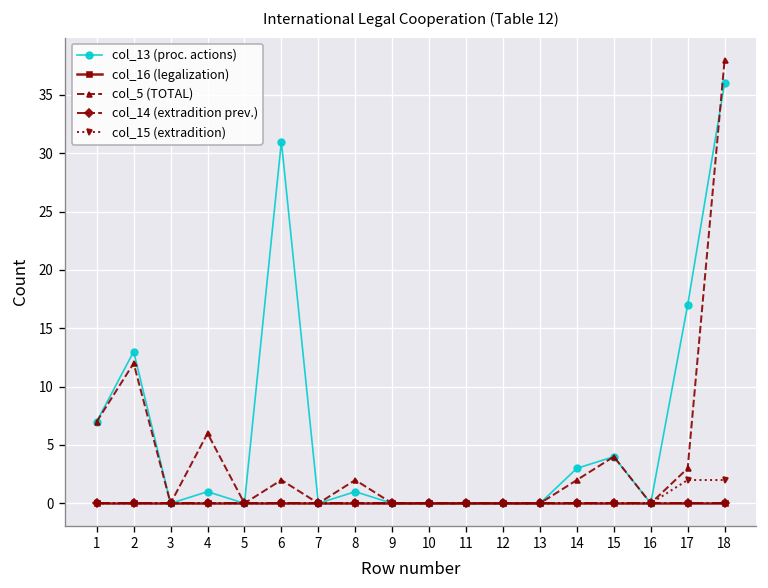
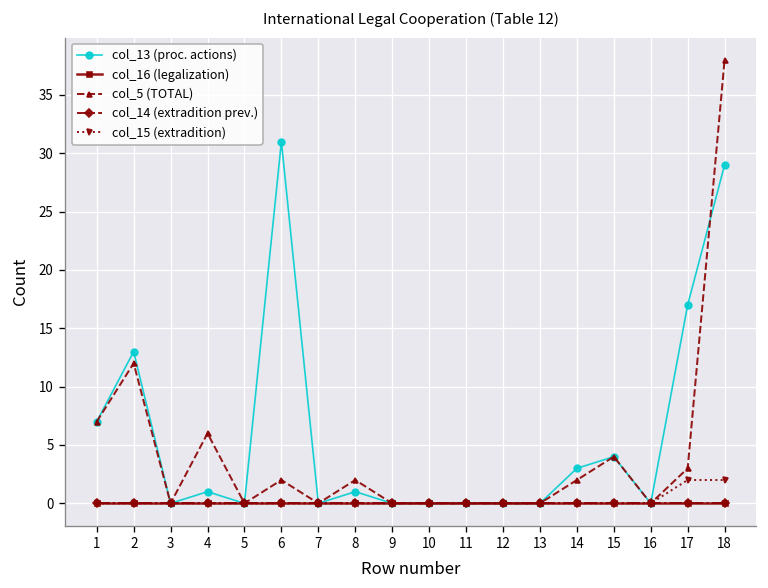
  {
    "col_13 (proc. actions)": {
      "2": 13,
      "4": 1,
      "6": 31,
      "8": 1,
      "14": 3,
      "17": 17,
-     "18": 36
+     "18": 29
    }
  }
